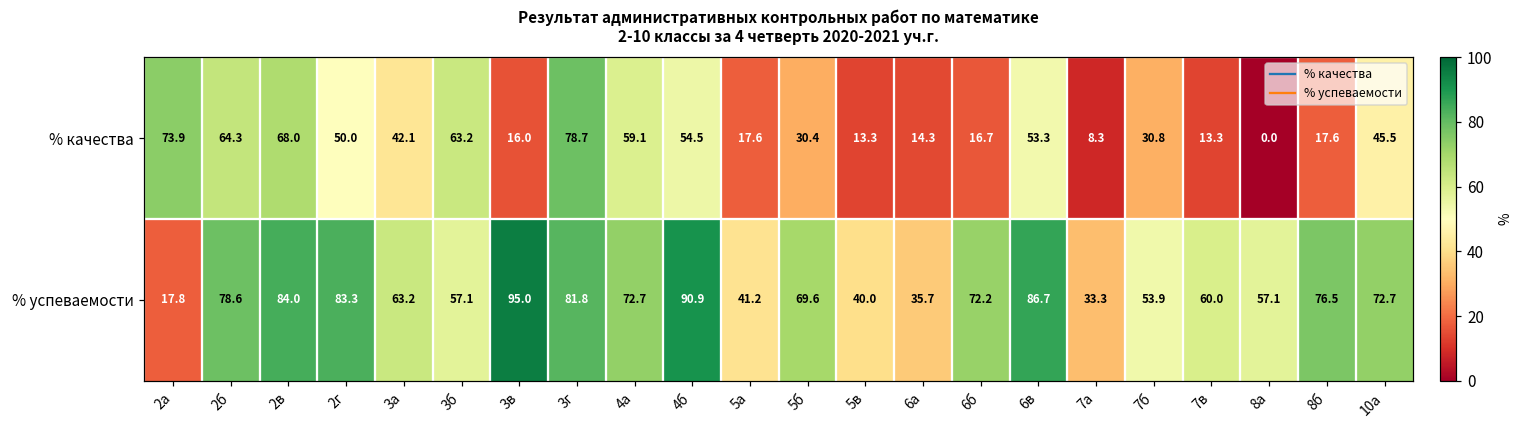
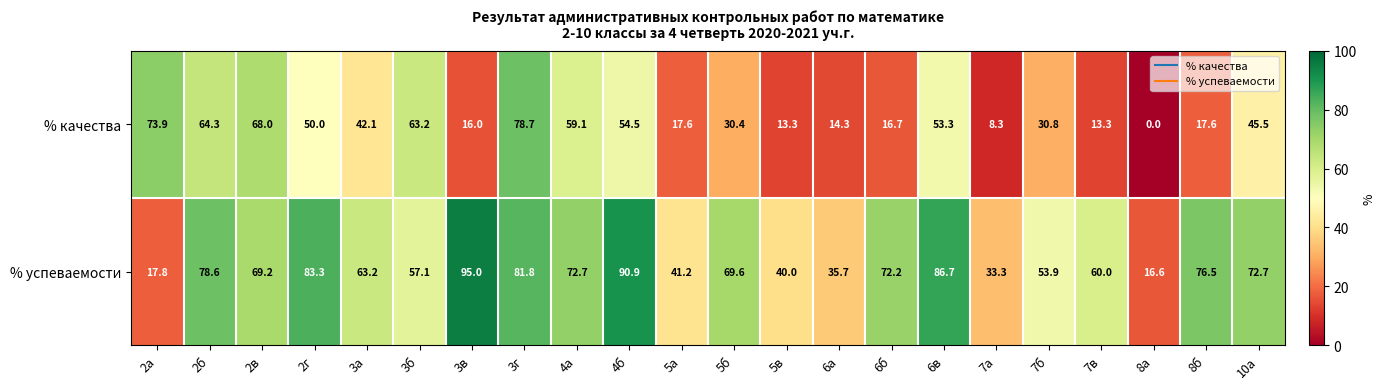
  {
    "% качества": {
      "2а": 73.9,
      "2б": 64.3,
      "2в": 68.0,
      "2г": 50.0,
      "3а": 42.1,
      "3б": 63.2,
      "3в": 16.0,
      "3г": 78.7,
      "4а": 59.1,
      "4б": 54.5,
      "5а": 17.6,
      "5б": 30.4,
      "5в": 13.3,
      "6а": 14.3,
      "6б": 16.7,
      "6в": 53.3,
      "7а": 8.3,
      "7б": 30.8,
      "7в": 13.3,
      "8а": 0.0,
      "8б": 17.6,
      "10а": 45.5
    },
    "% успеваемости": {
      "2а": 17.8,
      "2б": 78.6,
-     "2в": 84.0,
+     "2в": 69.2,
      "2г": 83.3,
      "3а": 63.2,
      "3б": 57.1,
      "3в": 95.0,
      "3г": 81.8,
      "4а": 72.7,
      "4б": 90.9,
      "5а": 41.2,
      "5б": 69.6,
      "5в": 40.0,
      "6а": 35.7,
      "6б": 72.2,
      "6в": 86.7,
      "7а": 33.3,
      "7б": 53.9,
      "7в": 60.0,
-     "8а": 57.1,
+     "8а": 16.6,
      "8б": 76.5,
      "10а": 72.7
    }
  }
